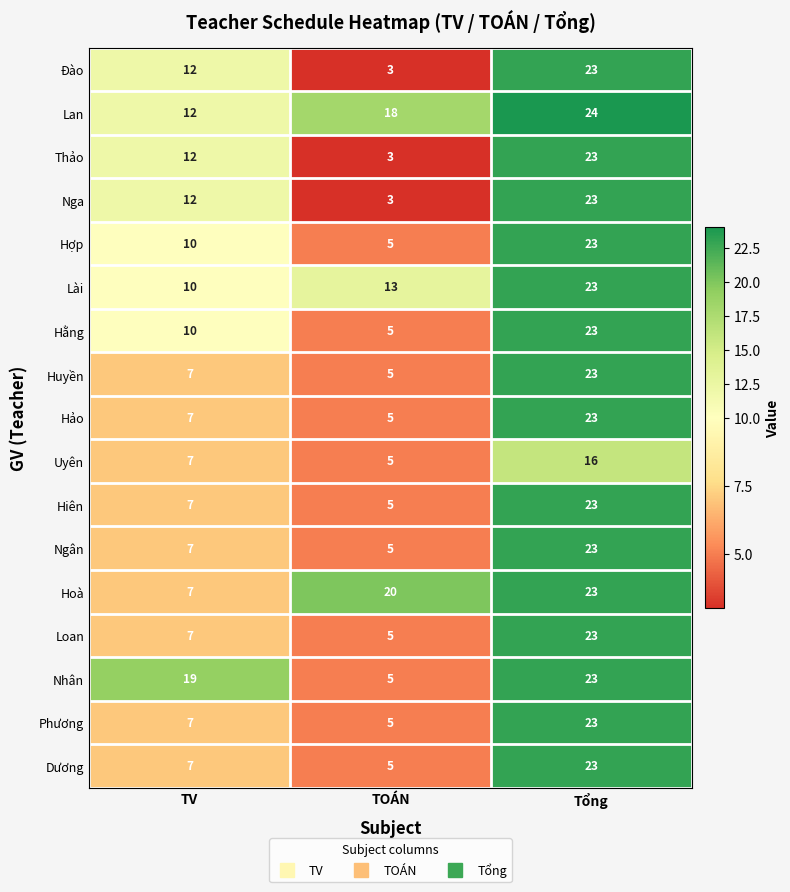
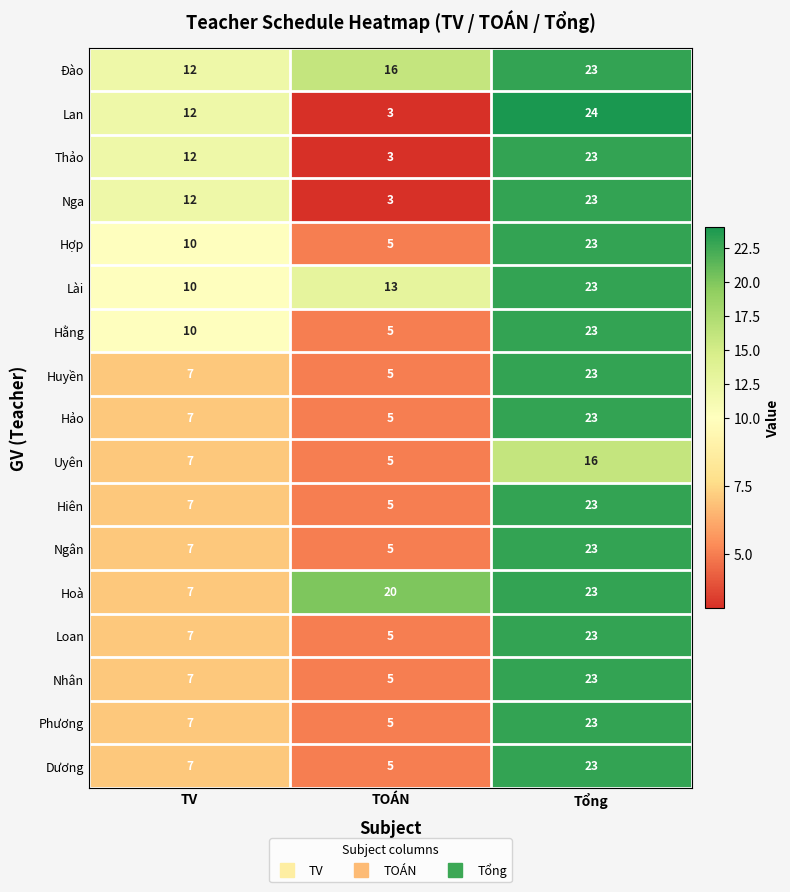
  {
    "Đào": {
      "TV": 12,
-     "TOÁN": 3,
+     "TOÁN": 16,
      "Tổng": 23
    },
    "Lan": {
      "TV": 12,
-     "TOÁN": 18,
+     "TOÁN": 3,
      "Tổng": 24
    },
    "Thảo": {
      "TV": 12,
      "TOÁN": 3,
      "Tổng": 23
    },
    "Nga": {
      "TV": 12,
      "TOÁN": 3,
      "Tổng": 23
    },
    "Hợp": {
      "TV": 10,
      "TOÁN": 5,
      "Tổng": 23
    },
    "Lài": {
      "TV": 10,
      "TOÁN": 13,
      "Tổng": 23
    },
    "Hằng": {
      "TV": 10,
      "TOÁN": 5,
      "Tổng": 23
    },
    "Huyền": {
      "TV": 7,
      "TOÁN": 5,
      "Tổng": 23
    },
    "Hảo": {
      "TV": 7,
      "TOÁN": 5,
      "Tổng": 23
    },
    "Uyên": {
      "TV": 7,
      "TOÁN": 5,
      "Tổng": 16
    },
    "Hiên": {
      "TV": 7,
      "TOÁN": 5,
      "Tổng": 23
    },
    "Ngân": {
      "TV": 7,
      "TOÁN": 5,
      "Tổng": 23
    },
    "Hoà": {
      "TV": 7,
      "TOÁN": 20,
      "Tổng": 23
    },
    "Loan": {
      "TV": 7,
      "TOÁN": 5,
      "Tổng": 23
    },
    "Nhân": {
-     "TV": 19,
+     "TV": 7,
      "TOÁN": 5,
      "Tổng": 23
    },
    "Phương": {
      "TV": 7,
      "TOÁN": 5,
      "Tổng": 23
    },
    "Dương": {
      "TV": 7,
      "TOÁN": 5,
      "Tổng": 23
    }
  }
